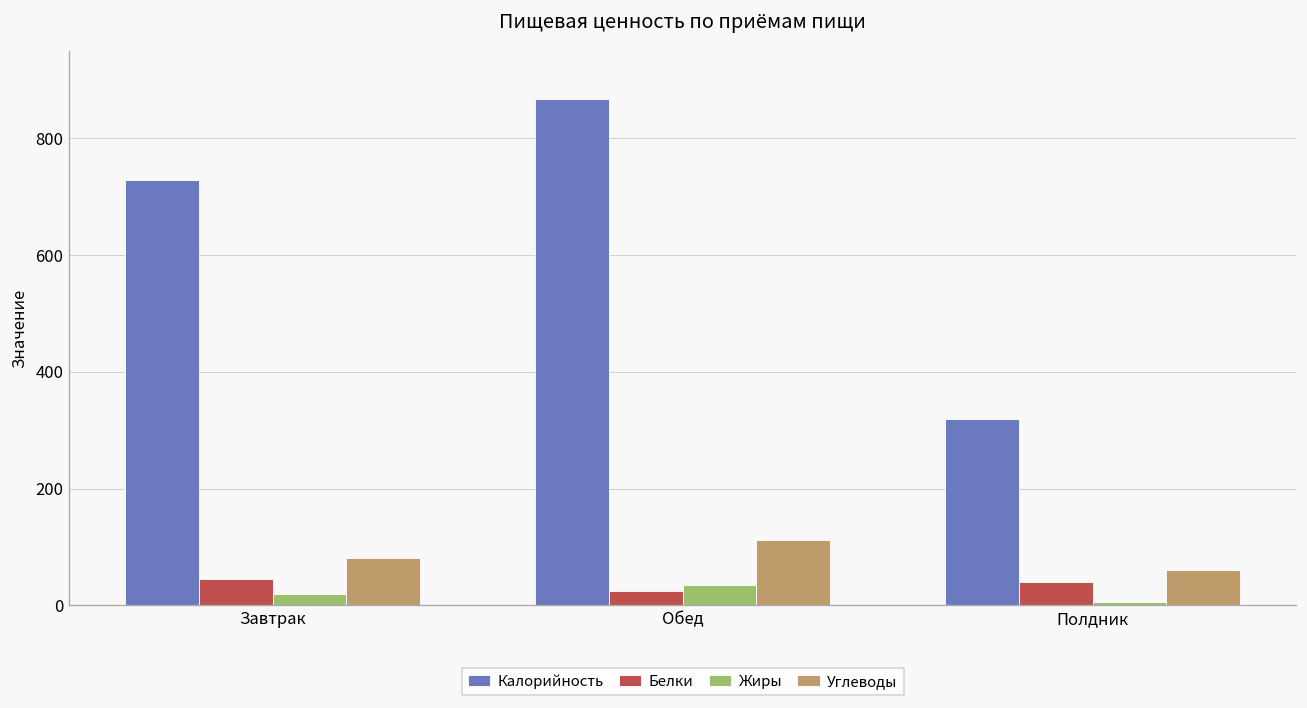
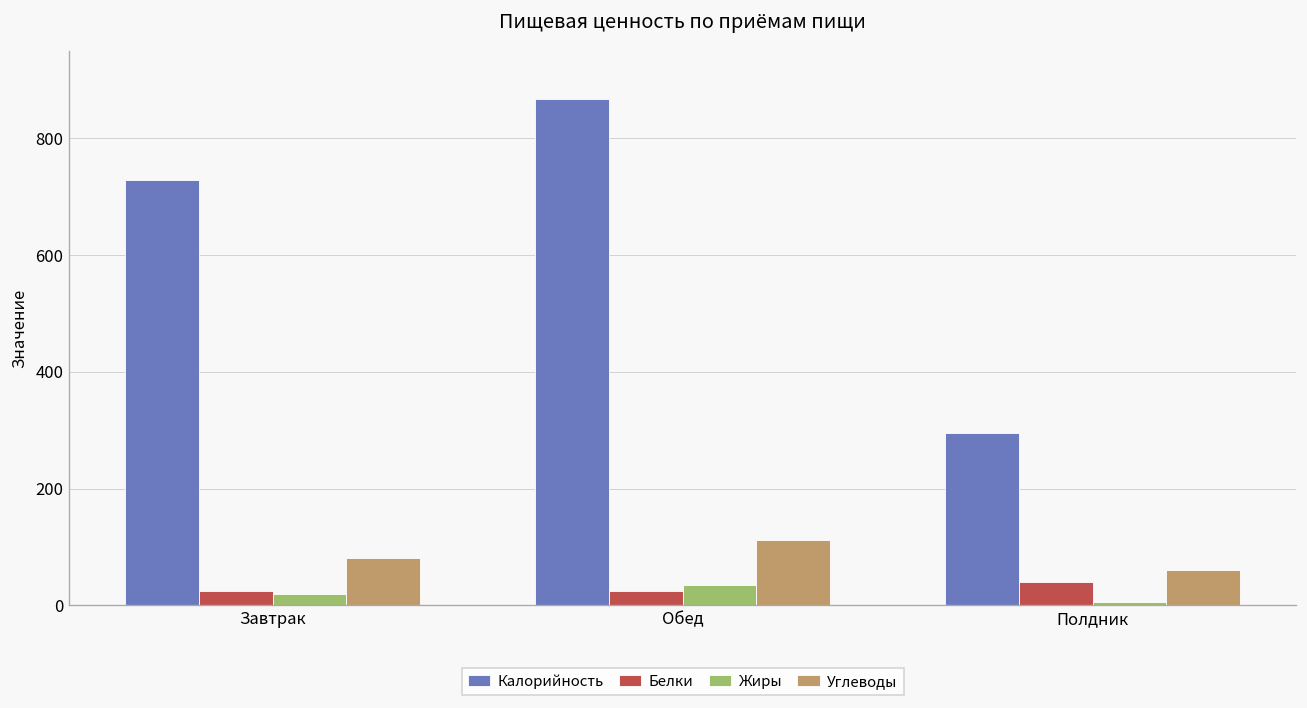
  {
    "Калорийность": {
      "Завтрак": 730,
      "Обед": 870,
-     "Полдник": 320
+     "Полдник": 300
    },
    "Белки": {
-     "Завтрак": 50,
+     "Завтрак": 30,
      "Обед": 20,
      "Полдник": 40
    }
  }
